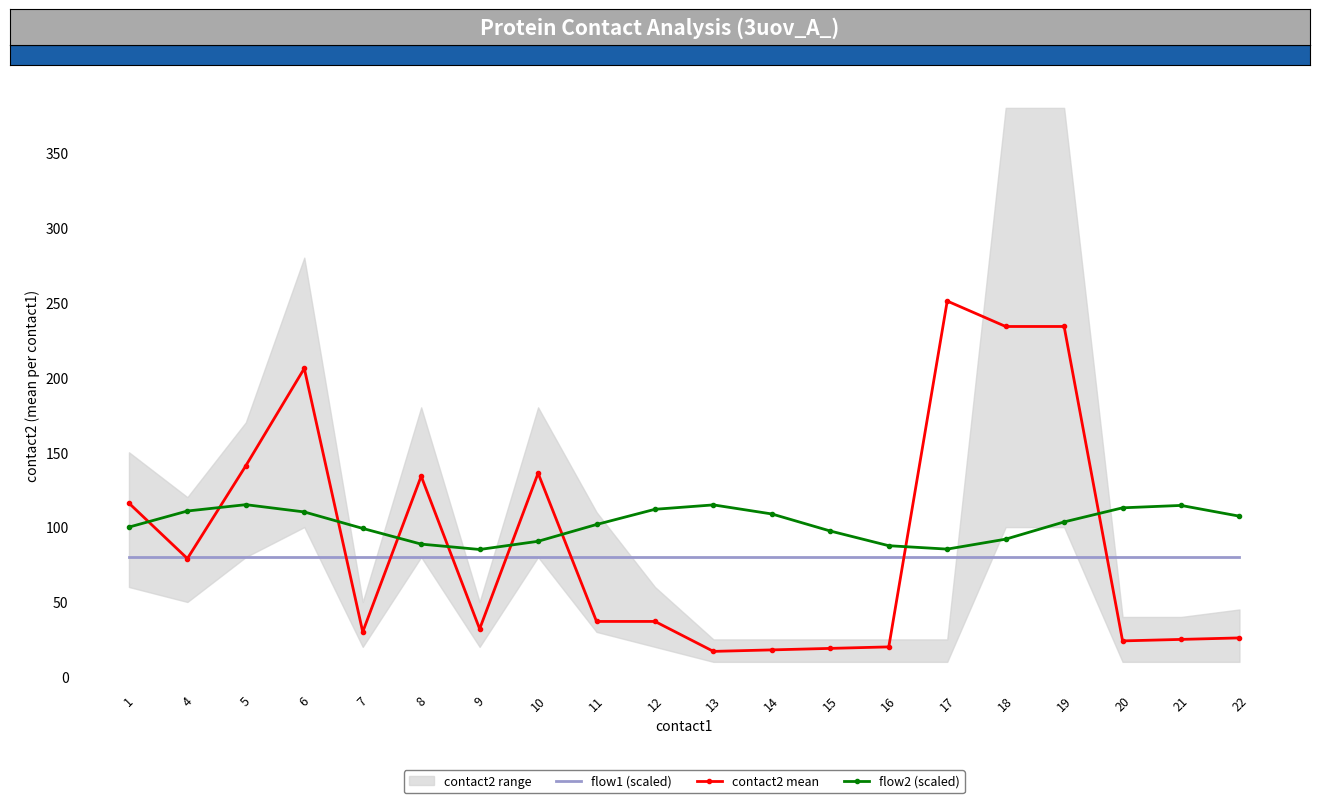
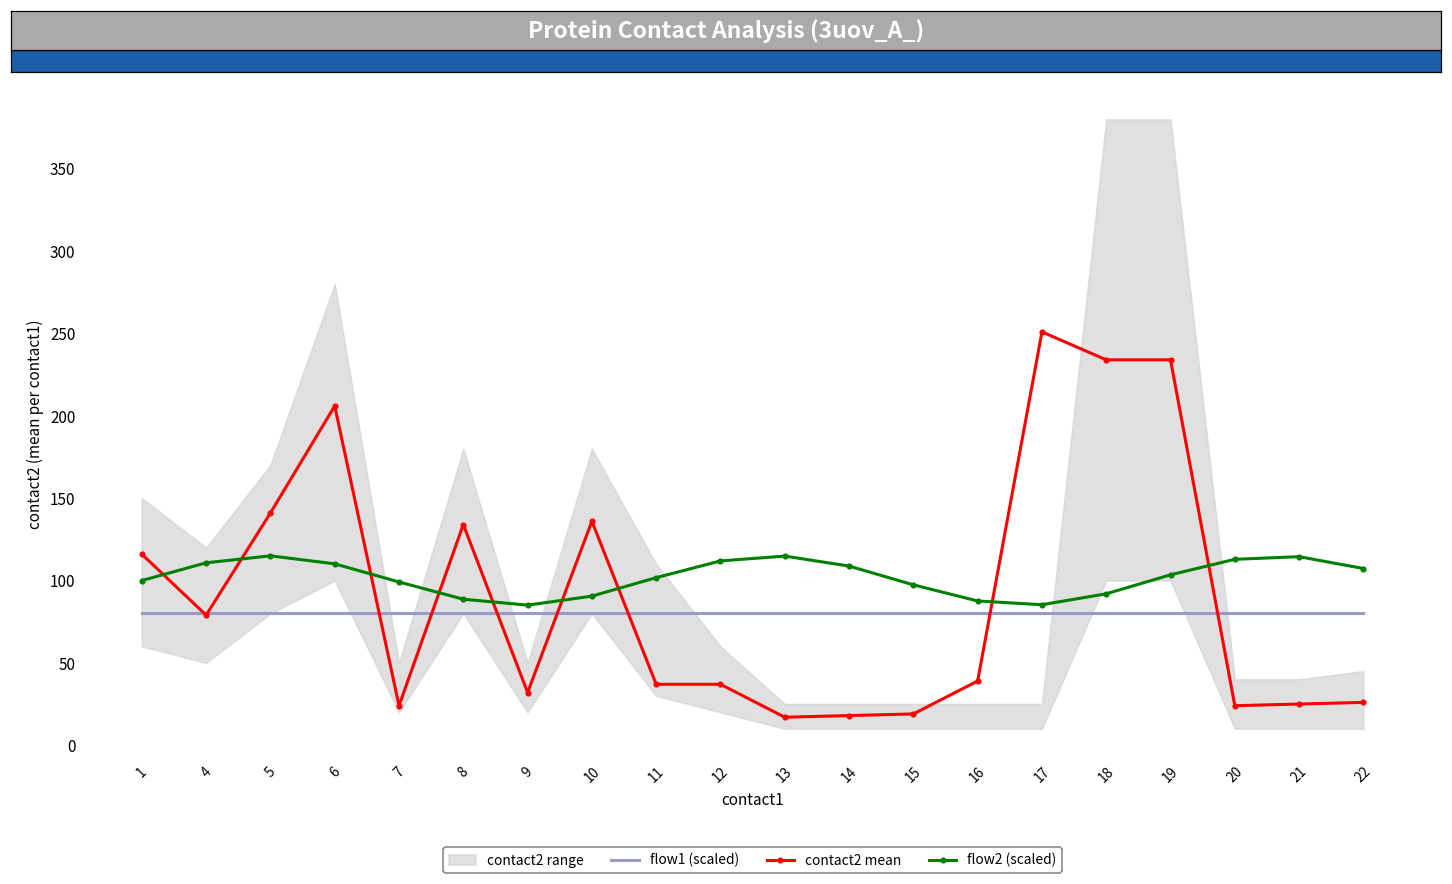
  {
    "flow1 (scaled)": {
      "1": 80,
      "5": 80,
      "6": 80,
      "7": 80,
      "8": 80,
      "9": 80,
      "10": 80,
      "11": 80,
      "12": 80,
      "13": 80,
      "14": 80,
      "15": 80,
      "16": 80,
      "17": 80,
      "18": 80,
      "19": 80,
      "20": 80,
      "21": 80,
      "22": 80
    },
    "contact2 mean": {
      "1": 116,
      "5": 141,
      "6": 206,
-     "7": 30,
+     "7": 24,
      "8": 134,
      "9": 32,
      "10": 136,
      "11": 37,
      "12": 37,
      "13": 17,
      "14": 18,
      "15": 19,
-     "16": 20,
+     "16": 39,
      "17": 251,
      "18": 234,
      "19": 234,
      "20": 24,
      "21": 25,
      "22": 26
    },
    "flow2 (scaled)": {
      "1": 100,
      "4": 111,
      "5": 115,
      "6": 110,
      "7": 99,
      "8": 89,
      "9": 85,
      "10": 91,
      "11": 102,
      "12": 112,
      "13": 115,
      "14": 109,
      "15": 97,
      "16": 88,
      "17": 85,
      "18": 92,
      "19": 103,
      "20": 113,
      "21": 114,
      "22": 107
    }
  }
